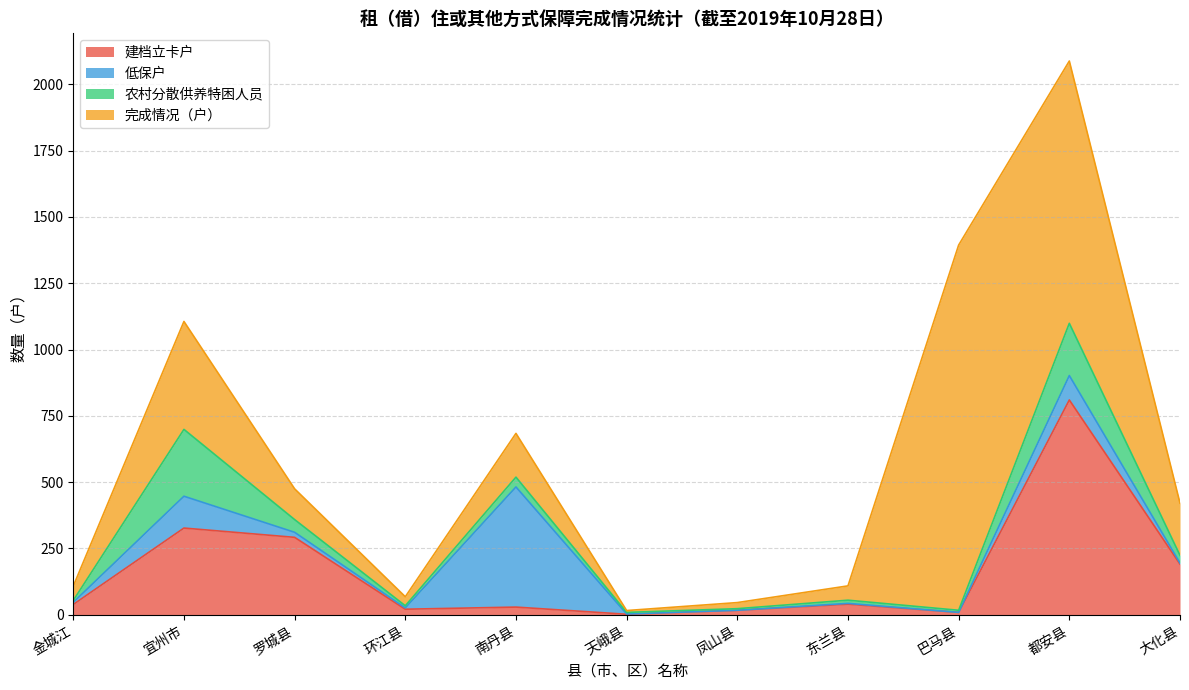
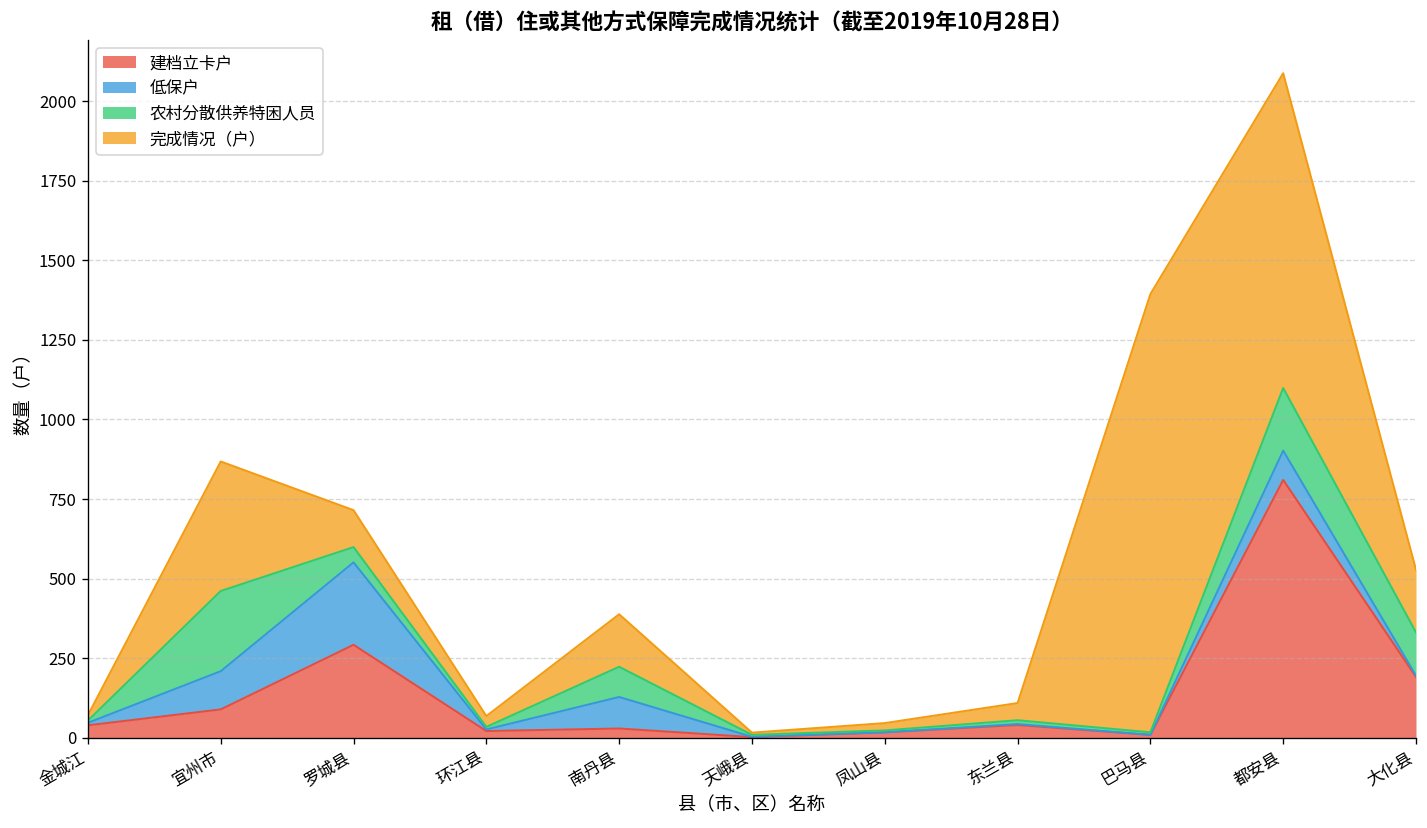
  {
    "建档立卡户": {
-     "宜州市": 330,
+     "宜州市": 90,
      "罗城县": 290,
      "南丹县": 30,
      "都安县": 810
    },
    "低保户": {
      "宜州市": 120,
-     "罗城县": 20,
-     "南丹县": 450,
+     "罗城县": 260,
+     "南丹县": 100,
      "都安县": 90
    },
    "农村分散供养特困人员": {
      "宜州市": 250,
      "罗城县": 50,
-     "南丹县": 40,
+     "南丹县": 100,
      "东兰县": 10,
      "都安县": 200,
-     "大化县": 30
+     "大化县": 140
    },
    "完成情况（户）": {
-     "金城江": 50,
+     "金城江": 20,
      "宜州市": 410,
      "罗城县": 120,
      "环江县": 30,
      "南丹县": 170,
      "凤山县": 20,
      "东兰县": 50,
      "巴马县": 1380,
      "都安县": 990,
      "大化县": 200
    }
  }
